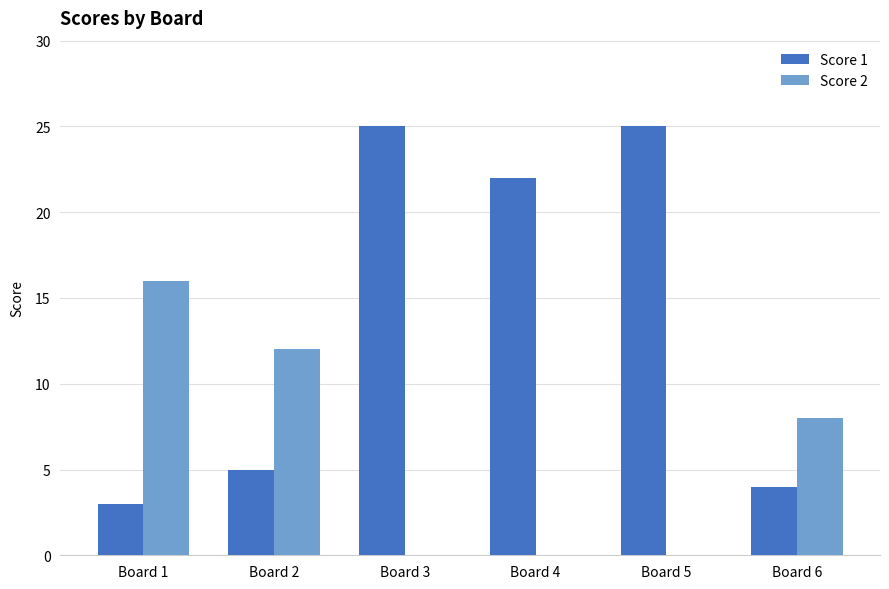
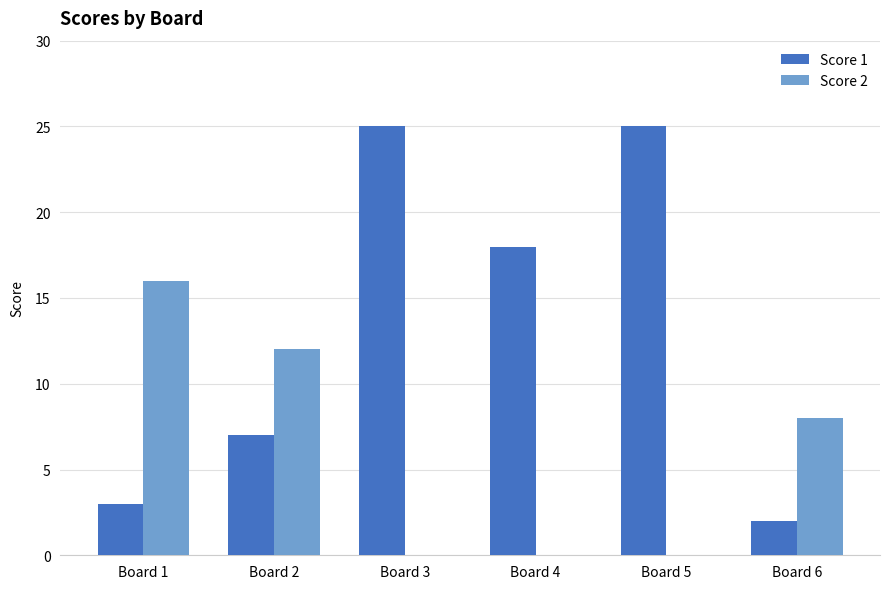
  {
    "Score 1": {
      "Board 1": 3,
-     "Board 2": 5,
+     "Board 2": 7,
      "Board 3": 25,
-     "Board 4": 22,
+     "Board 4": 18,
      "Board 5": 25,
-     "Board 6": 4
+     "Board 6": 2
    },
    "Score 2": {
      "Board 1": 16,
      "Board 2": 12,
      "Board 3": 0,
      "Board 4": 0,
      "Board 5": 0,
      "Board 6": 8
    }
  }
